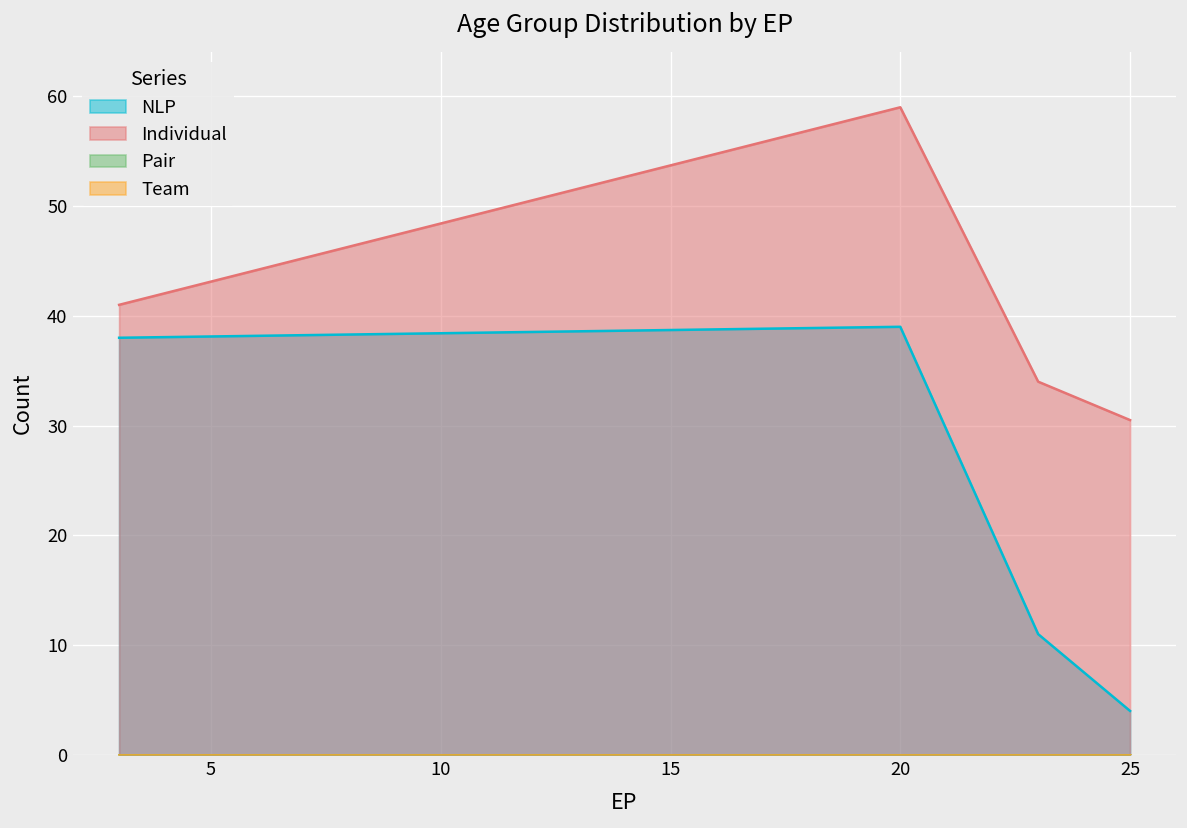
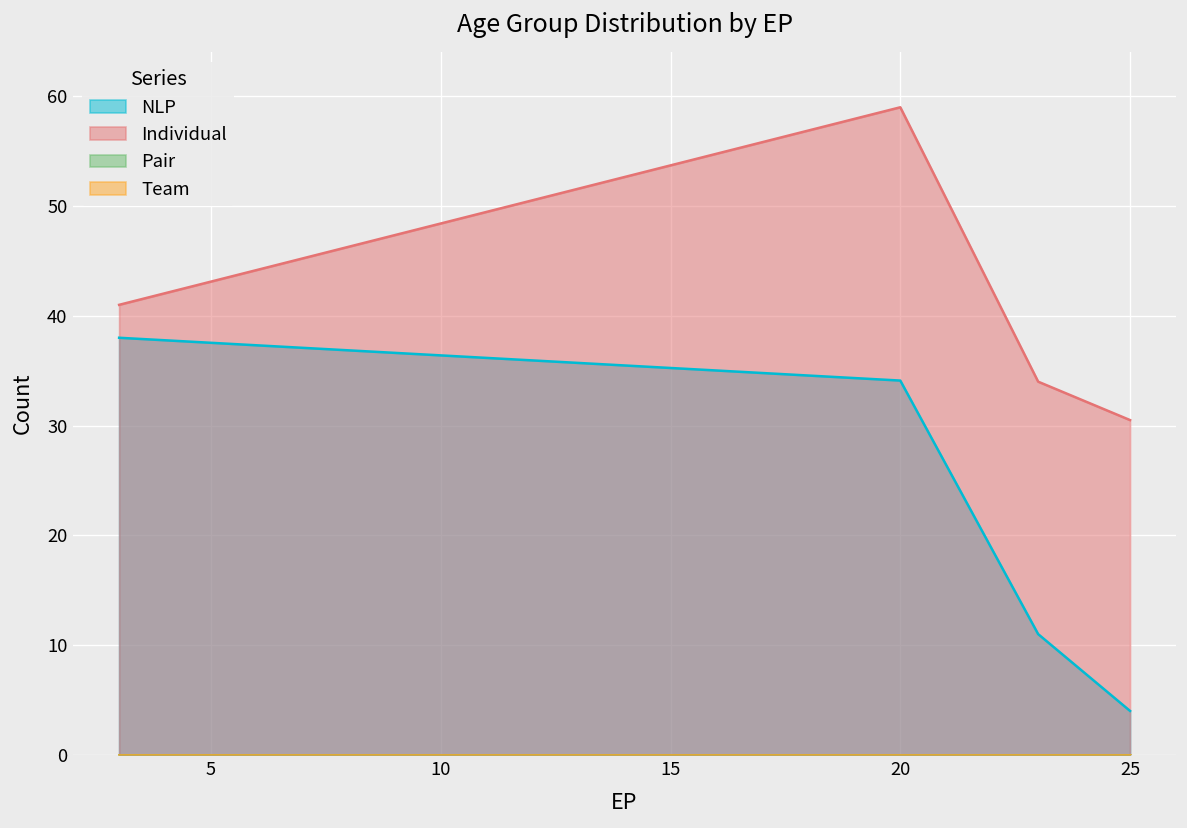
  {
    "NLP": {
-     "20": 39,
+     "20": 34,
      "25": 4
    },
    "Individual": {
      "20": 59,
      "25": 31
    },
    "Team": {
      "20": 0,
      "25": 0
    }
  }
